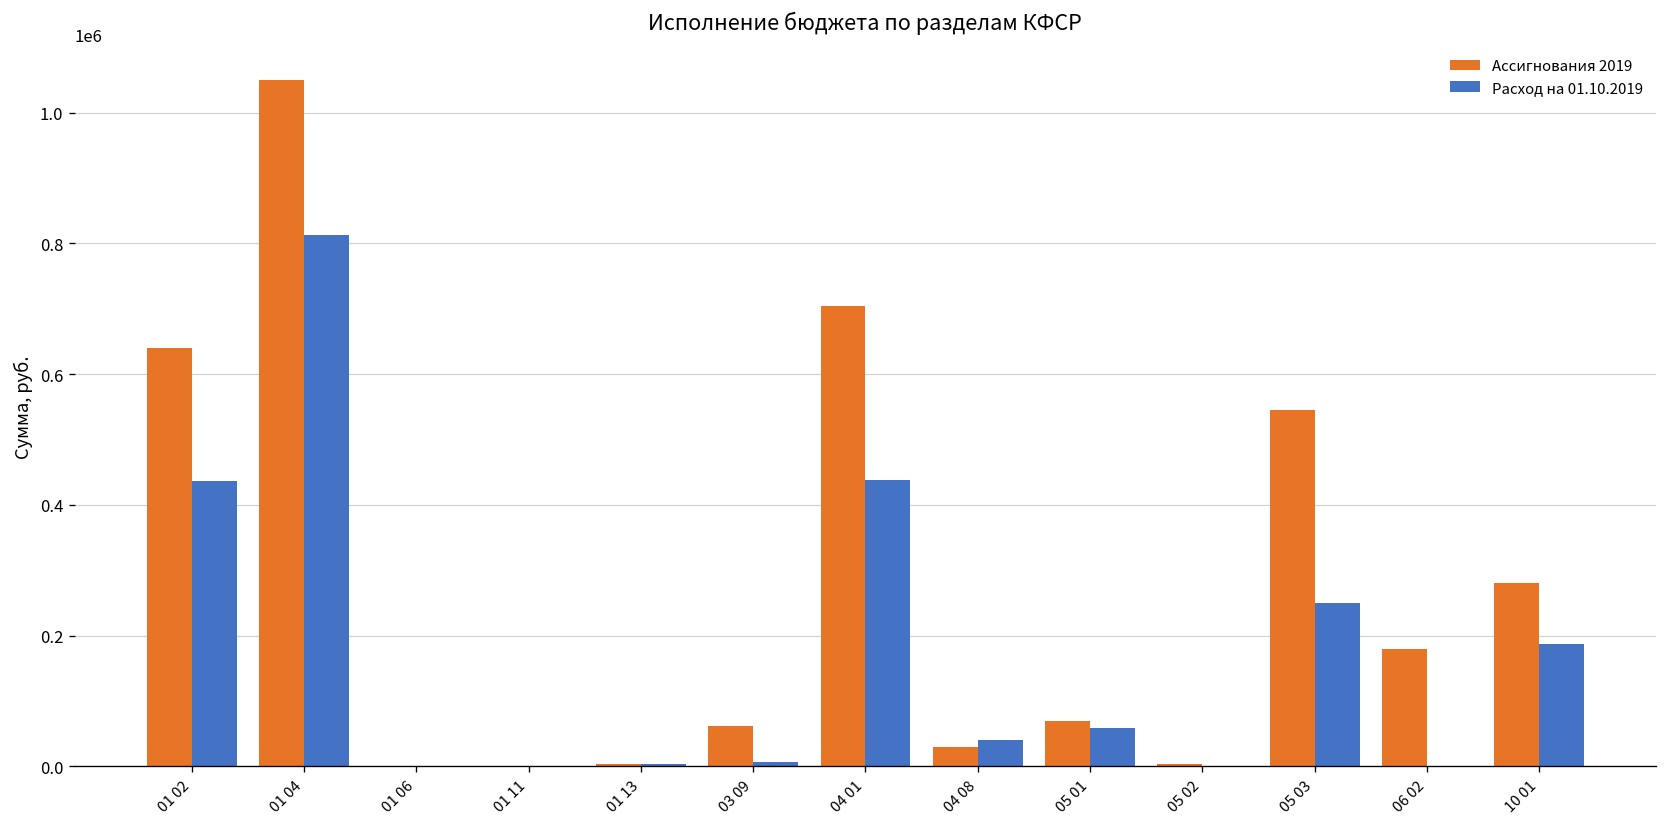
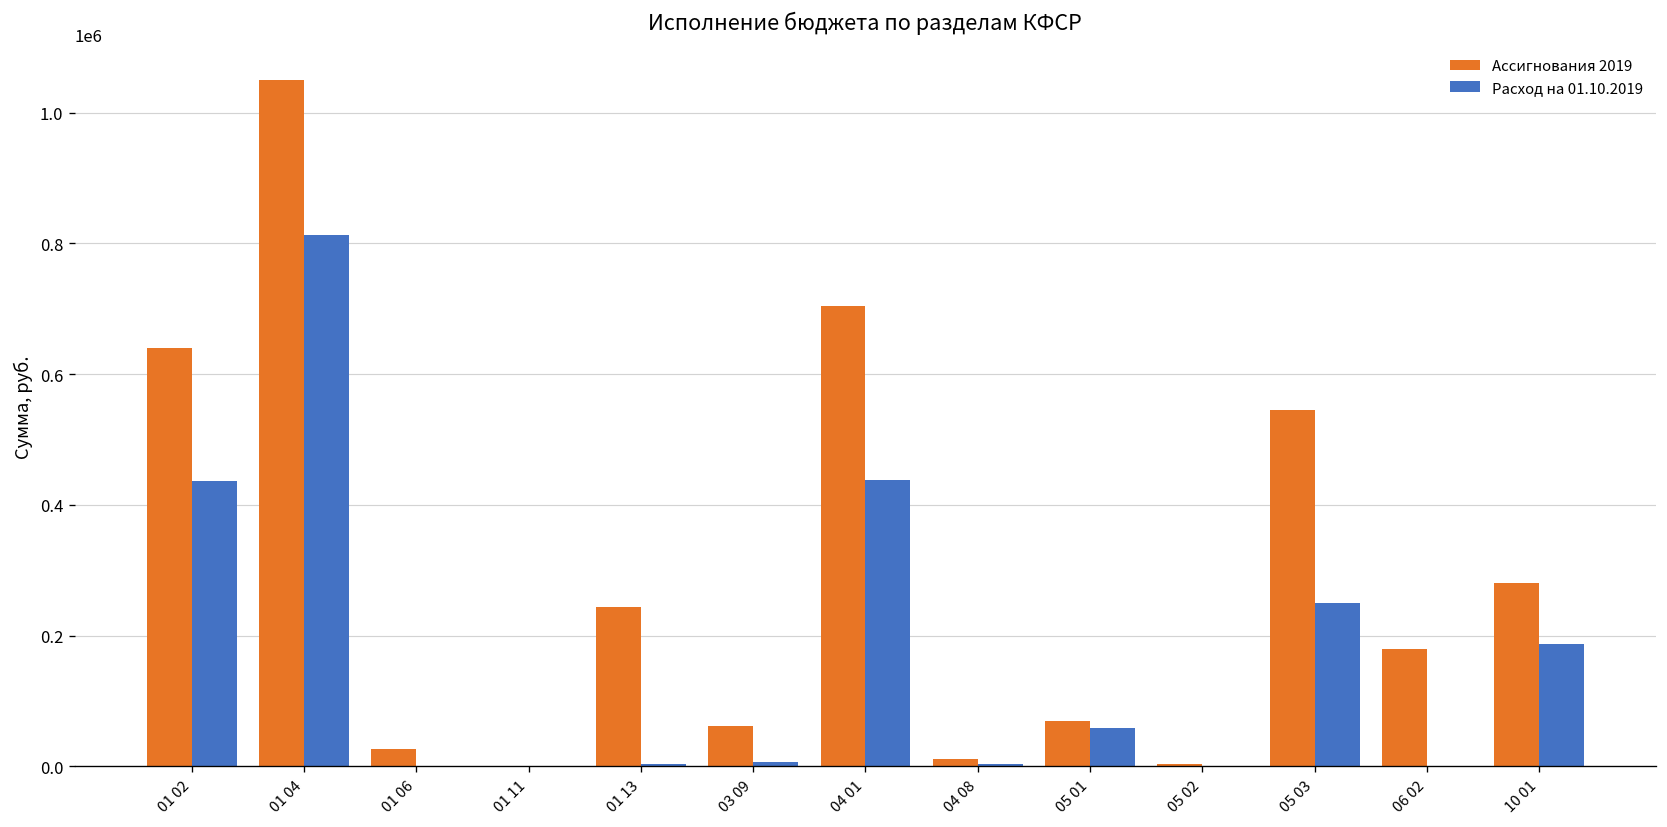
  {
    "Ассигнования 2019": {
      "01 02": 640000,
      "01 04": 1050000,
-     "01 06": 0,
-     "01 13": 0,
+     "01 06": 30000,
+     "01 13": 240000,
      "03 09": 60000,
      "04 01": 700000,
-     "04 08": 30000,
+     "04 08": 10000,
      "05 01": 70000,
      "05 03": 550000,
      "06 02": 180000,
      "10 01": 280000
    },
    "Расход на 01.10.2019": {
      "01 02": 440000,
      "01 04": 810000,
      "01 11": 0,
      "03 09": 10000,
      "04 01": 440000,
-     "04 08": 40000,
+     "04 08": 0,
      "05 01": 60000,
      "05 02": 0,
      "05 03": 250000,
      "06 02": 0,
      "10 01": 190000
    }
  }
